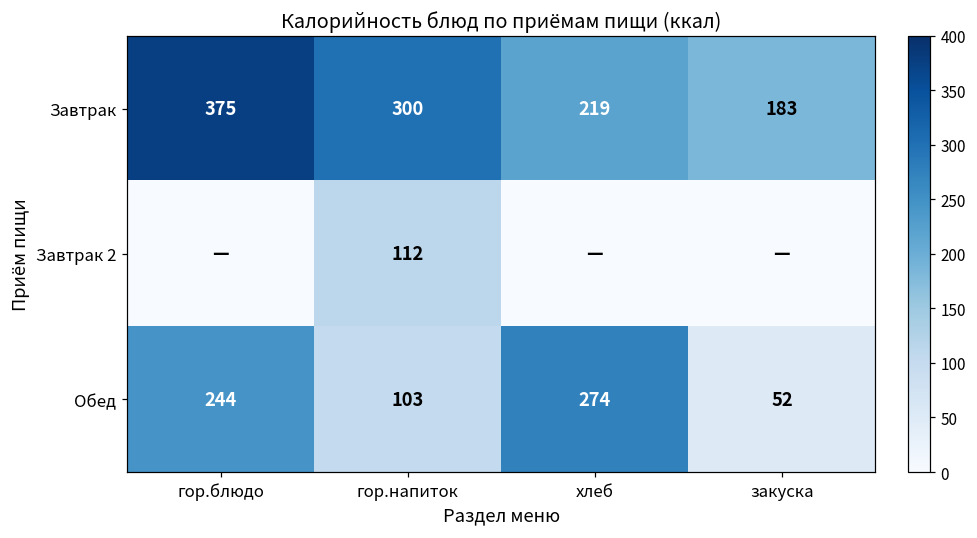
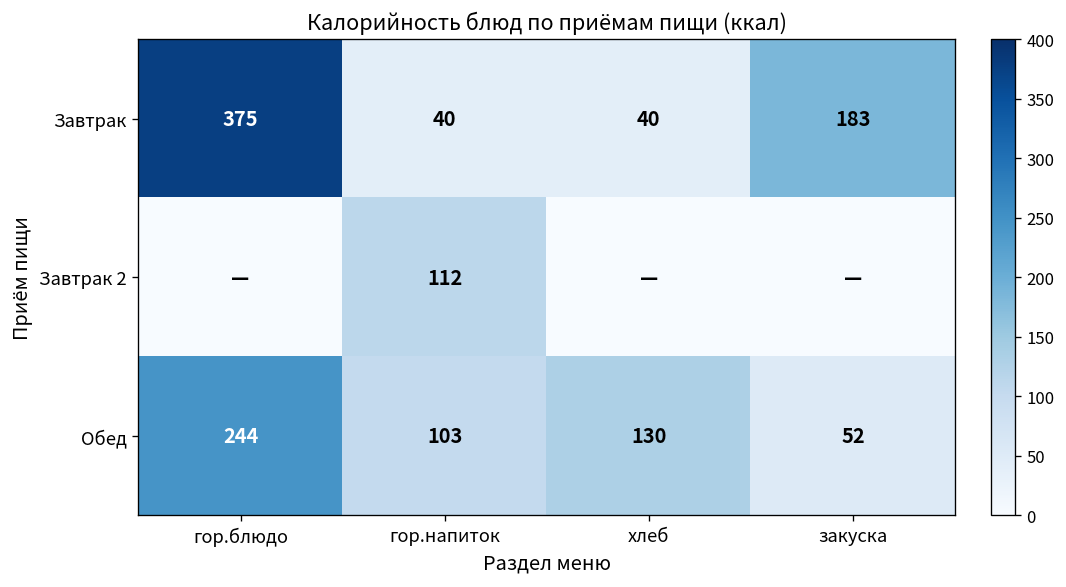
  {
    "Завтрак": {
      "гор.блюдо": 375,
-     "гор.напиток": 300,
-     "хлеб": 219,
+     "гор.напиток": 40,
+     "хлеб": 40,
      "закуска": 183
    },
    "Завтрак 2": {
      "гор.напиток": 112
    },
    "Обед": {
      "гор.блюдо": 244,
      "гор.напиток": 103,
-     "хлеб": 274,
+     "хлеб": 130,
      "закуска": 52
    }
  }
